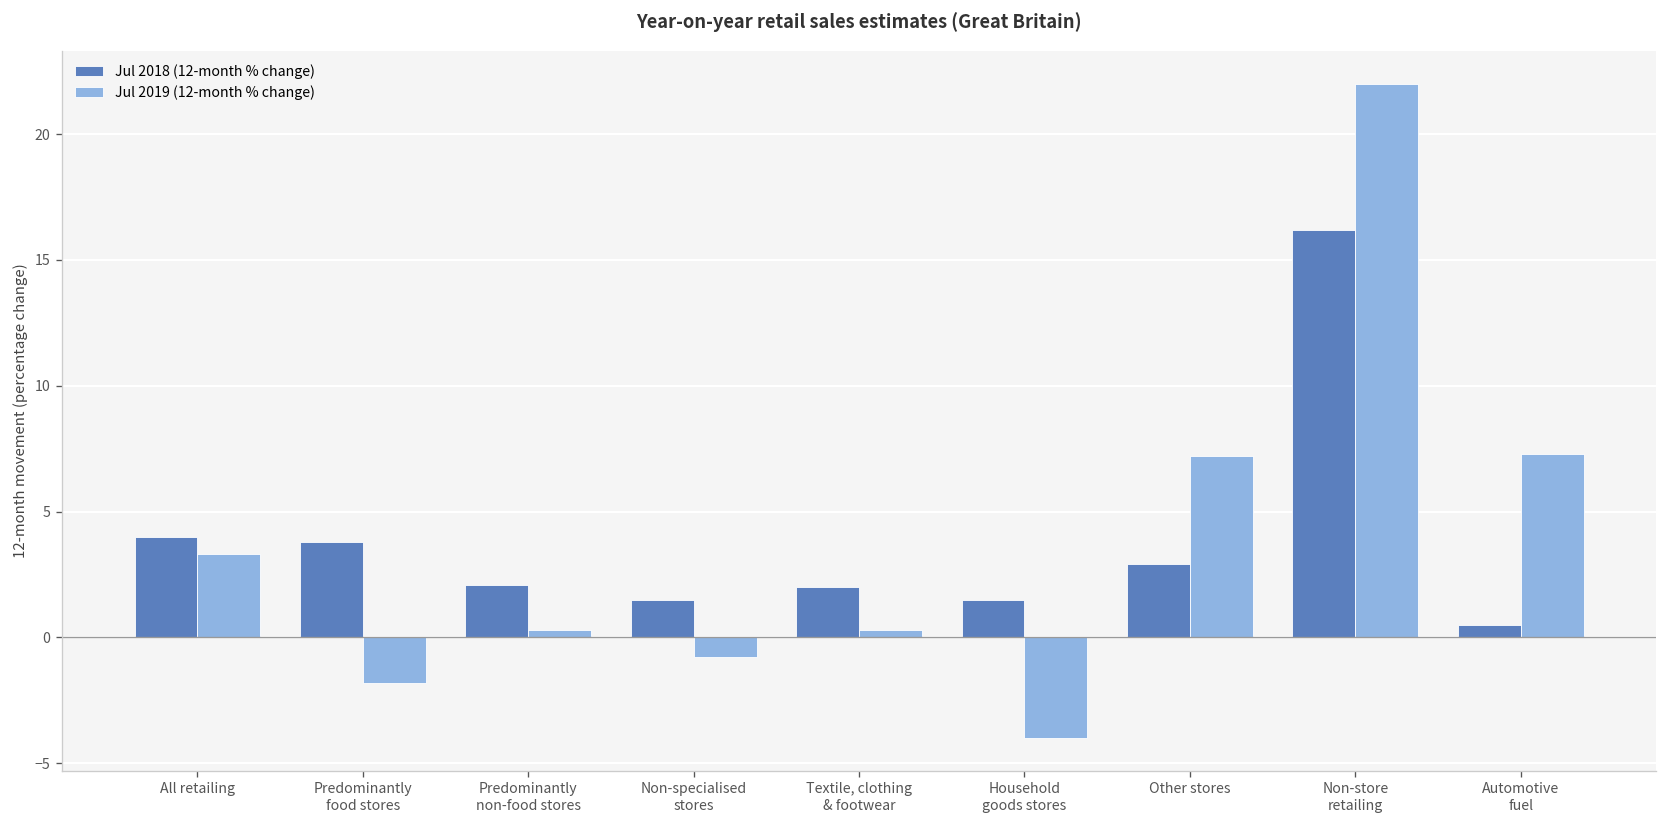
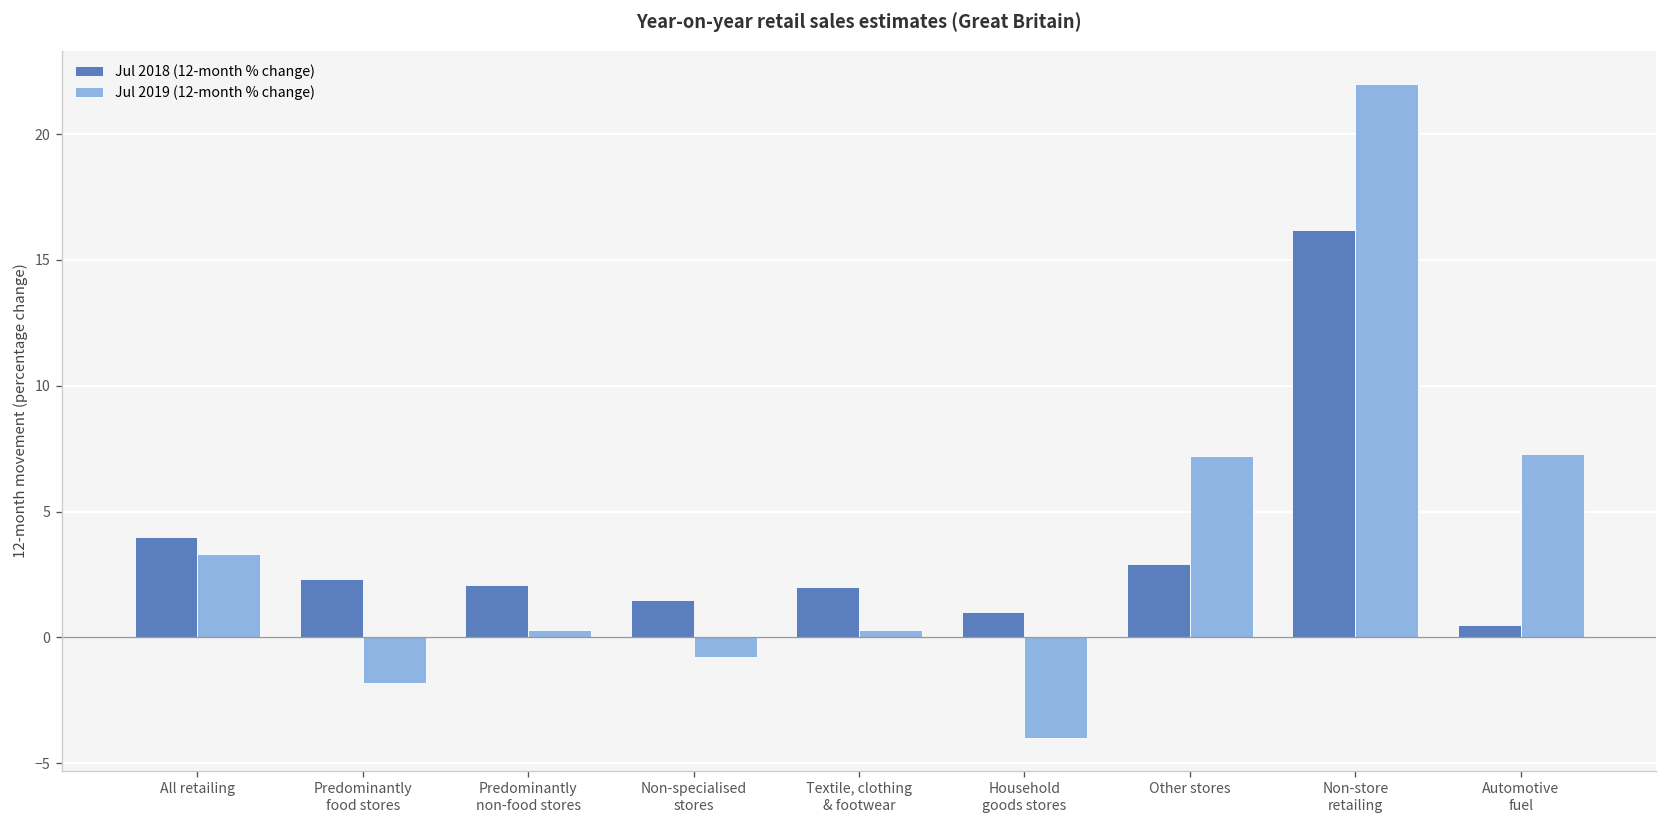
  {
    "Jul 2018 (12-month % change)": {
      "All retailing": 4.0,
-     "Predominantly food stores": 3.8,
+     "Predominantly food stores": 2.3,
      "Predominantly non-food stores": 2.1,
      "Non-specialised stores": 1.5,
      "Textile, clothing & footwear": 2.0,
-     "Household goods stores": 1.5,
+     "Household goods stores": 1.0,
      "Other stores": 2.9,
      "Non-store retailing": 16.2,
      "Automotive fuel": 0.5
    },
    "Jul 2019 (12-month % change)": {
      "All retailing": 3.3,
      "Predominantly food stores": -1.8,
      "Predominantly non-food stores": 0.3,
      "Non-specialised stores": -0.8,
      "Textile, clothing & footwear": 0.3,
      "Household goods stores": -4.0,
      "Other stores": 7.2,
      "Non-store retailing": 22.0,
      "Automotive fuel": 7.3
    }
  }
